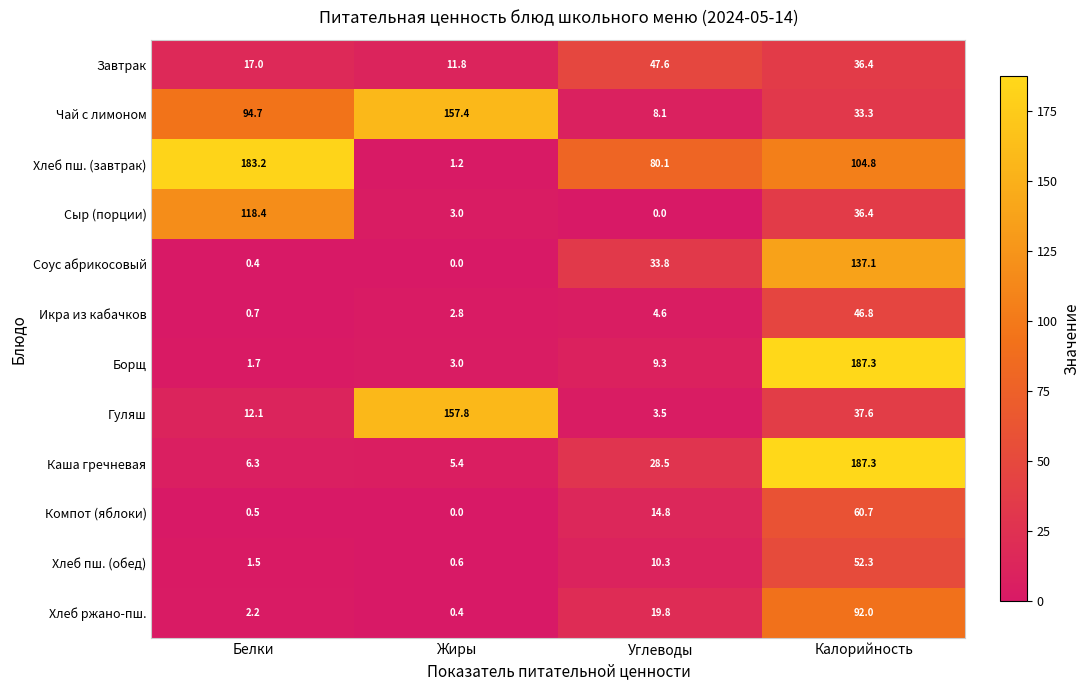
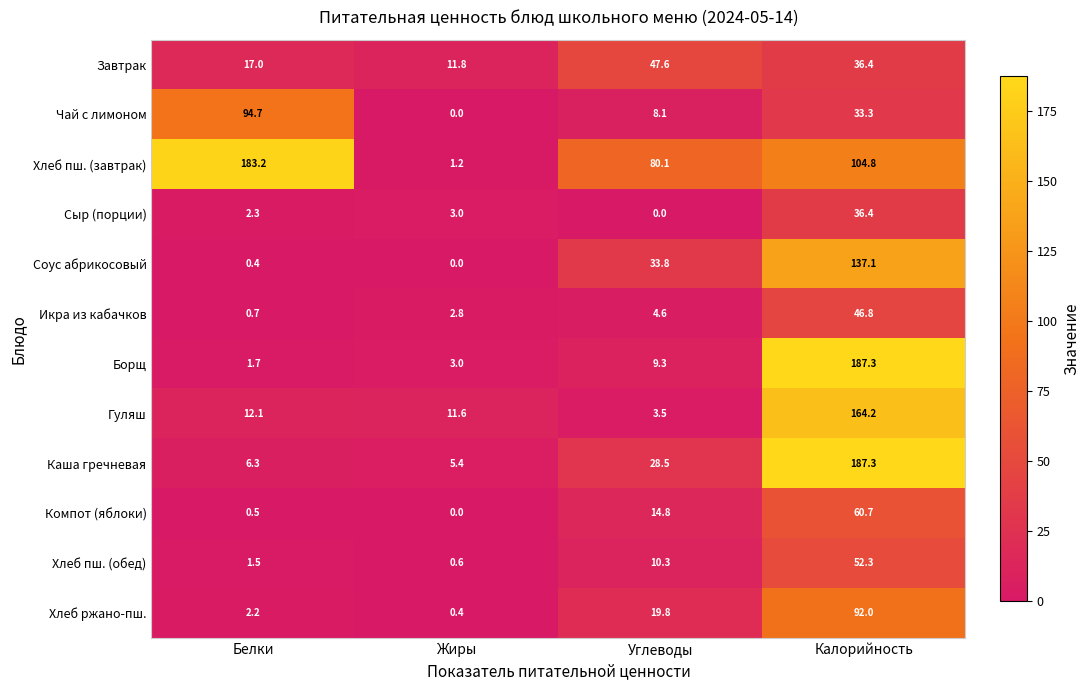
  {
    "Завтрак": {
      "Белки": 17.0,
      "Жиры": 11.8,
      "Углеводы": 47.6,
      "Калорийность": 36.4
    },
    "Чай с лимоном": {
      "Белки": 94.7,
-     "Жиры": 157.4,
+     "Жиры": 0.0,
      "Углеводы": 8.1,
      "Калорийность": 33.3
    },
    "Хлеб пш. (завтрак)": {
      "Белки": 183.2,
      "Жиры": 1.2,
      "Углеводы": 80.1,
      "Калорийность": 104.8
    },
    "Сыр (порции)": {
-     "Белки": 118.4,
+     "Белки": 2.3,
      "Жиры": 3.0,
      "Углеводы": 0.0,
      "Калорийность": 36.4
    },
    "Соус абрикосовый": {
      "Белки": 0.4,
      "Жиры": 0.0,
      "Углеводы": 33.8,
      "Калорийность": 137.1
    },
    "Икра из кабачков": {
      "Белки": 0.7,
      "Жиры": 2.8,
      "Углеводы": 4.6,
      "Калорийность": 46.8
    },
    "Борщ": {
      "Белки": 1.7,
      "Жиры": 3.0,
      "Углеводы": 9.3,
      "Калорийность": 187.3
    },
    "Гуляш": {
      "Белки": 12.1,
-     "Жиры": 157.8,
+     "Жиры": 11.6,
      "Углеводы": 3.5,
-     "Калорийность": 37.6
+     "Калорийность": 164.2
    },
    "Каша гречневая": {
      "Белки": 6.3,
      "Жиры": 5.4,
      "Углеводы": 28.5,
      "Калорийность": 187.3
    },
    "Компот (яблоки)": {
      "Белки": 0.5,
      "Жиры": 0.0,
      "Углеводы": 14.8,
      "Калорийность": 60.7
    },
    "Хлеб пш. (обед)": {
      "Белки": 1.5,
      "Жиры": 0.6,
      "Углеводы": 10.3,
      "Калорийность": 52.3
    },
    "Хлеб ржано-пш.": {
      "Белки": 2.2,
      "Жиры": 0.4,
      "Углеводы": 19.8,
      "Калорийность": 92.0
    }
  }
